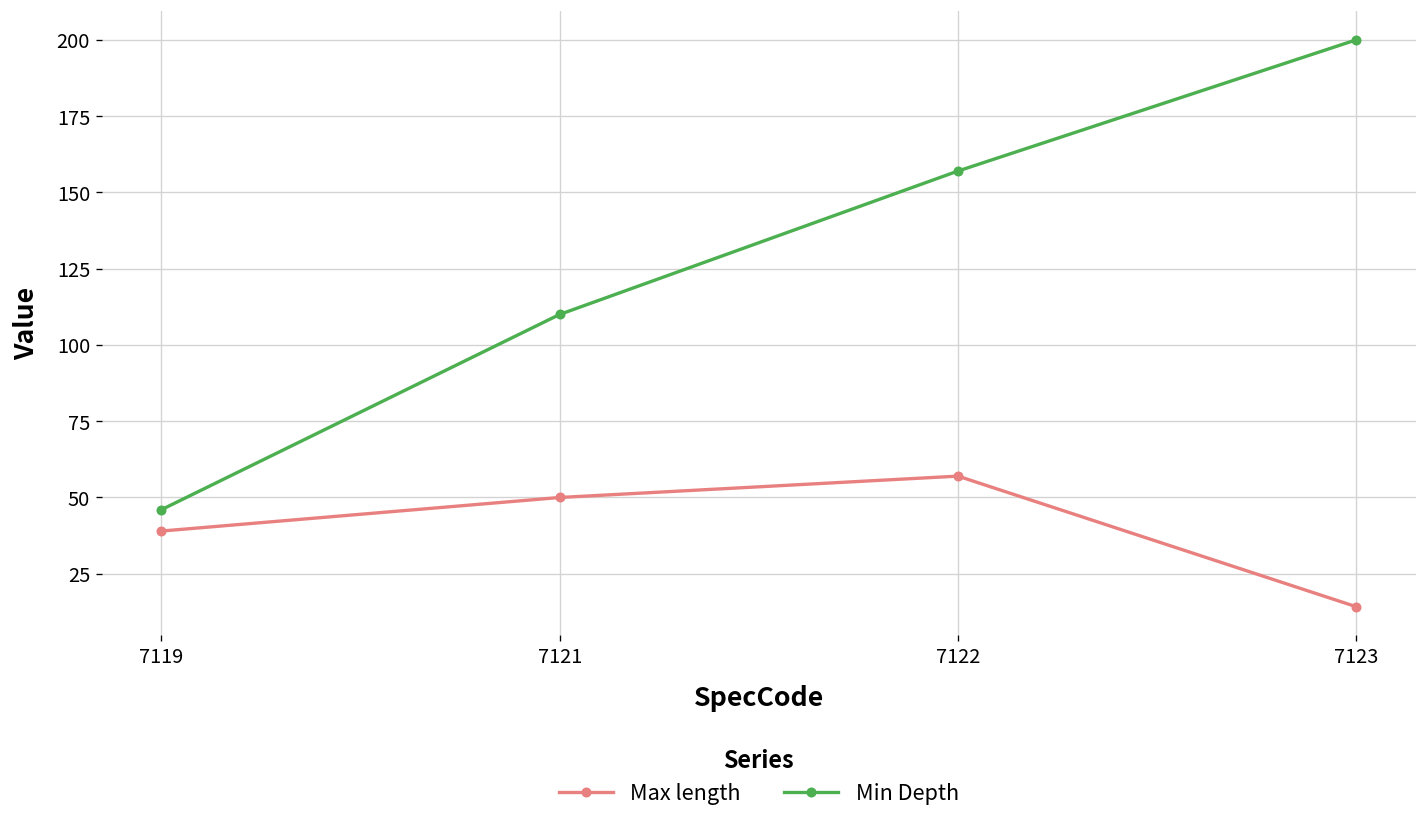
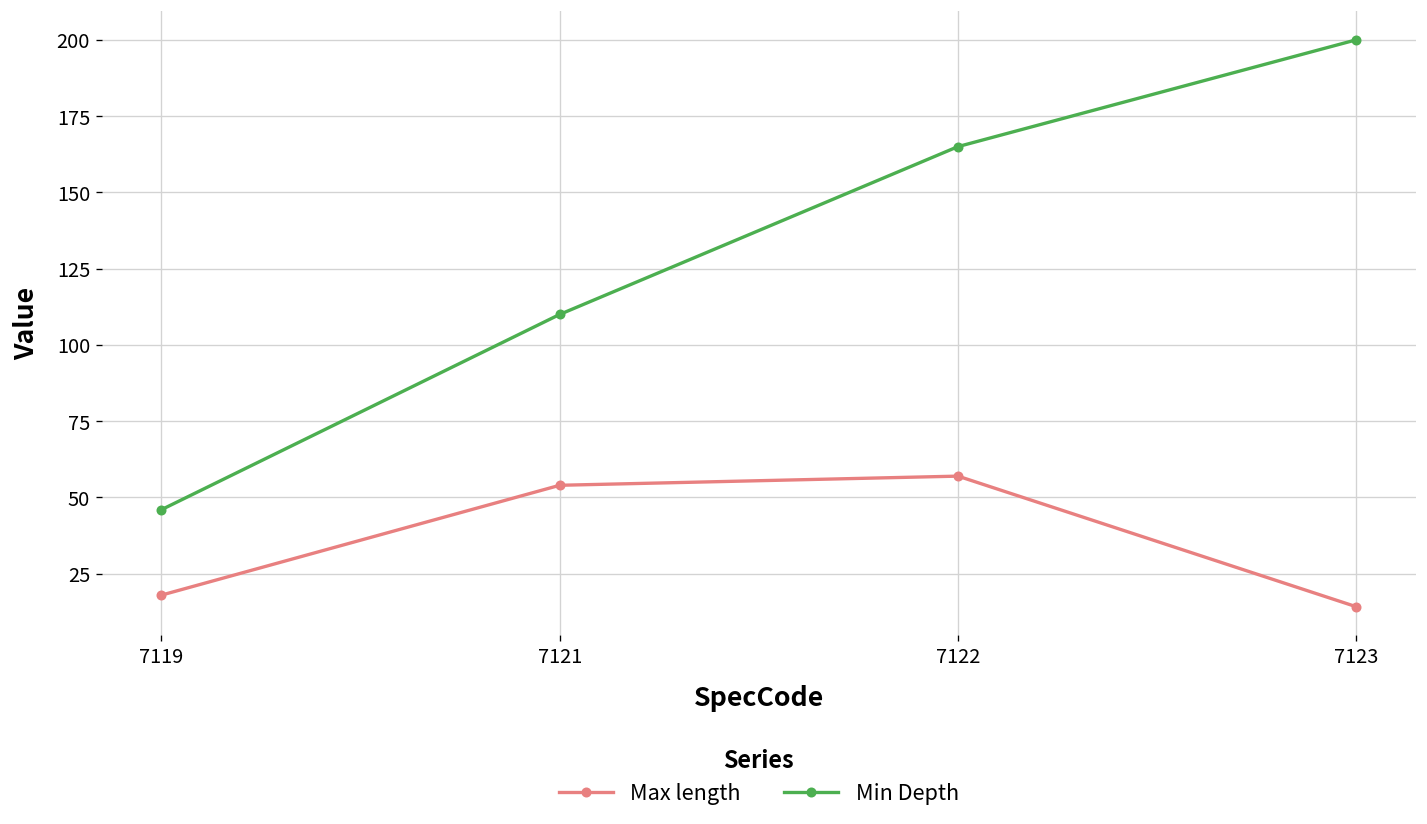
  {
    "Max length": {
-     "7119": 39,
-     "7121": 50,
+     "7119": 18,
+     "7121": 54,
      "7122": 57,
      "7123": 14
    },
    "Min Depth": {
      "7119": 46,
      "7121": 110,
-     "7122": 157,
+     "7122": 165,
      "7123": 200
    }
  }
